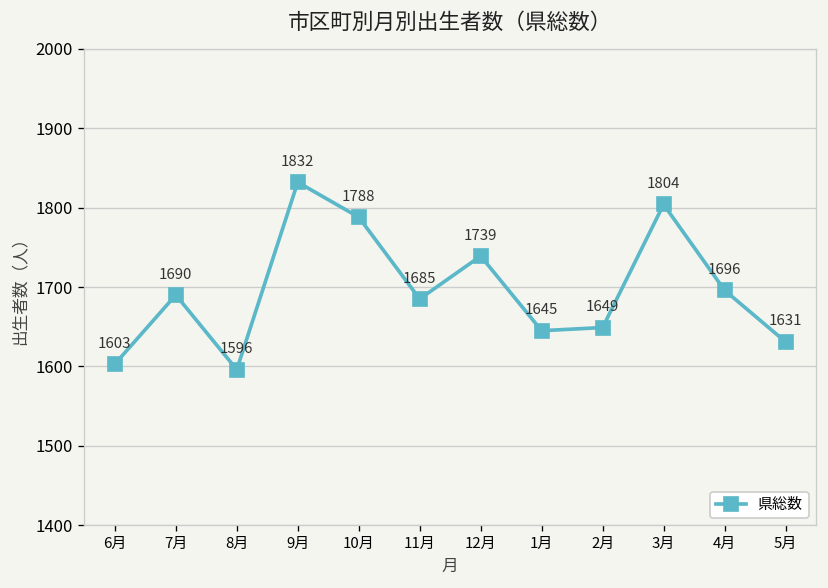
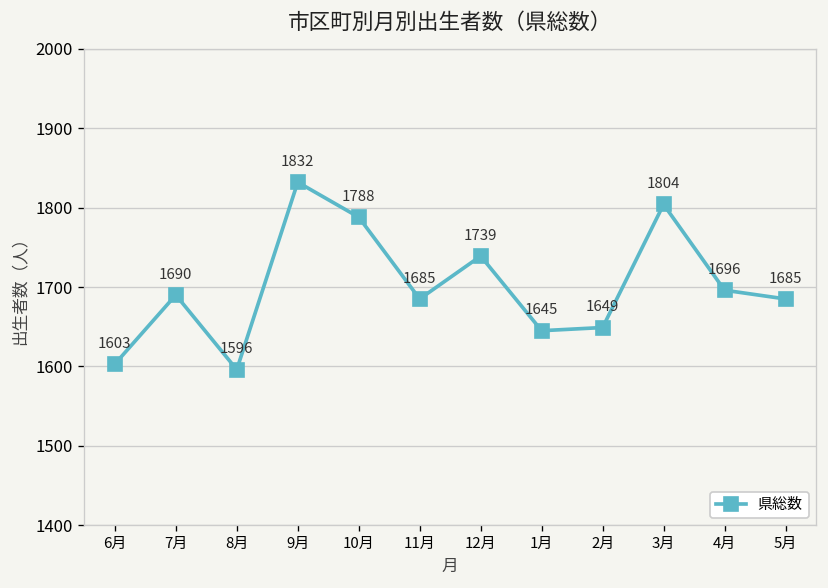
  {
    "6月": 1603,
    "7月": 1690,
    "8月": 1596,
    "9月": 1832,
    "10月": 1788,
    "11月": 1685,
    "12月": 1739,
    "1月": 1645,
    "2月": 1649,
    "3月": 1804,
    "4月": 1696,
-   "5月": 1631
+   "5月": 1685
  }
